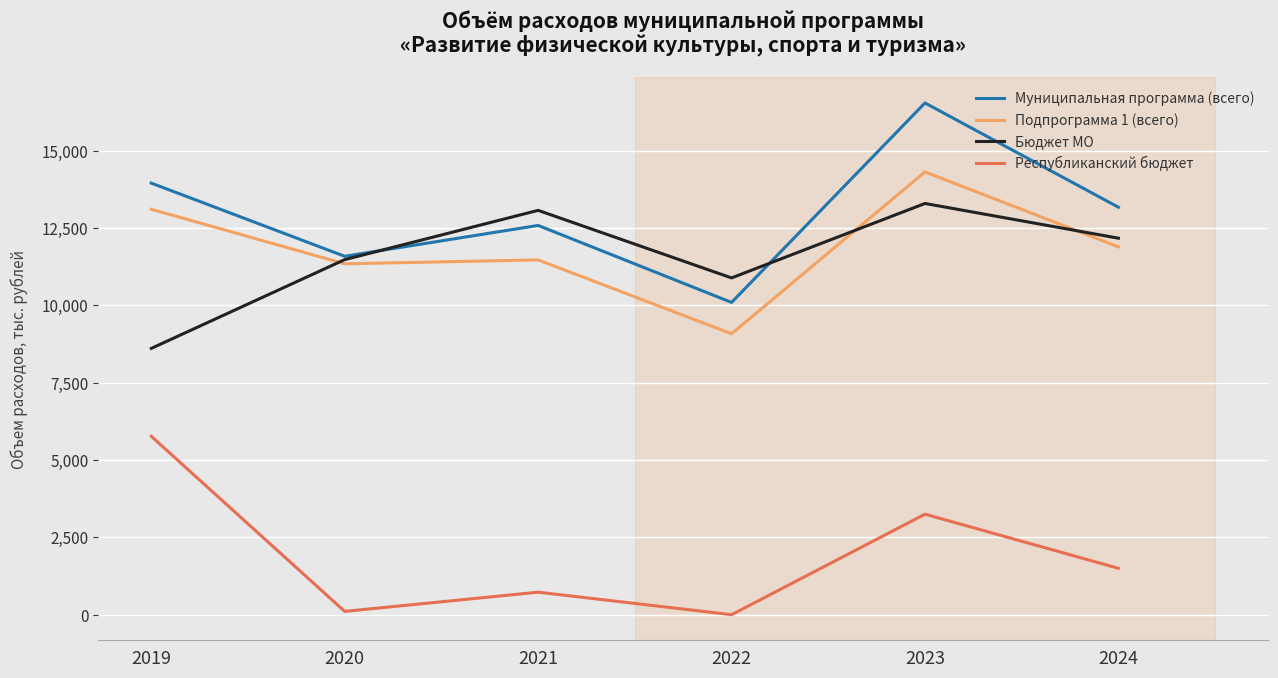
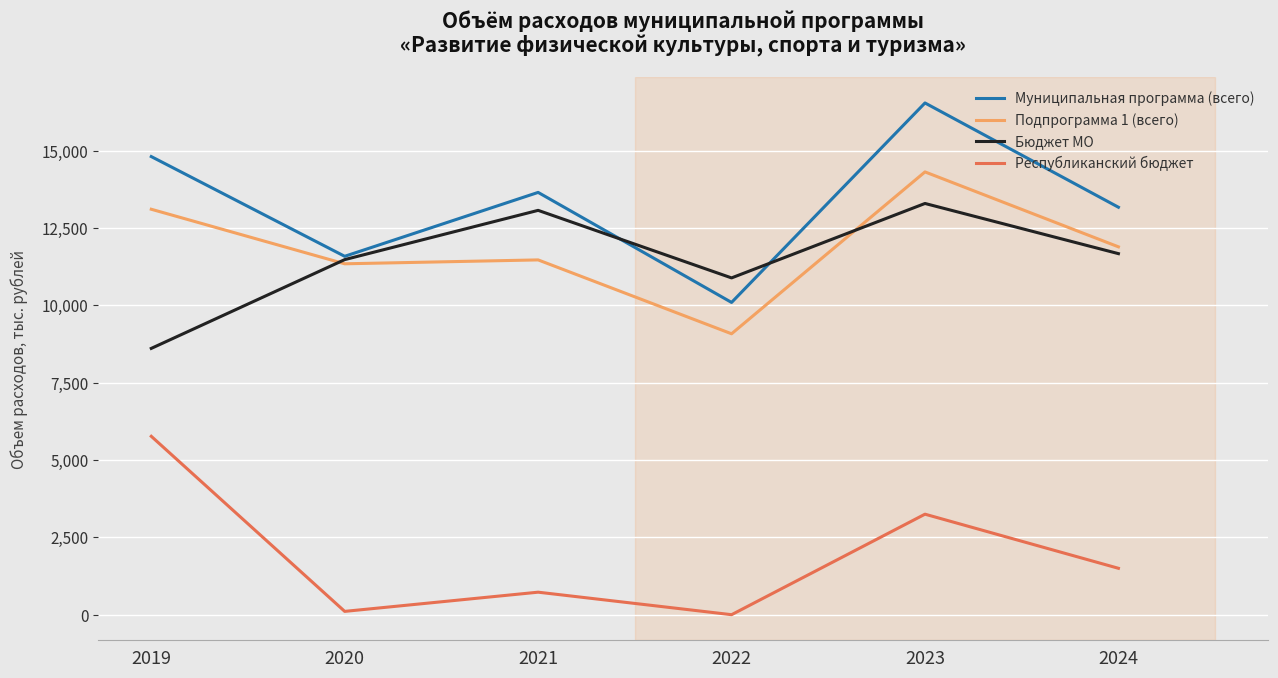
  {
    "Муниципальная программа (всего)": {
-     "2019": "14,000",
+     "2019": "14,800",
      "2020": "11,600",
-     "2021": "12,600",
+     "2021": "13,700",
      "2022": "10,100",
      "2023": "16,500",
      "2024": "13,200"
    },
    "Бюджет МО": {
      "2019": "8,600",
      "2020": "11,500",
      "2021": "13,100",
      "2022": "10,900",
      "2023": "13,300",
-     "2024": "12,200"
+     "2024": "11,700"
    }
  }
